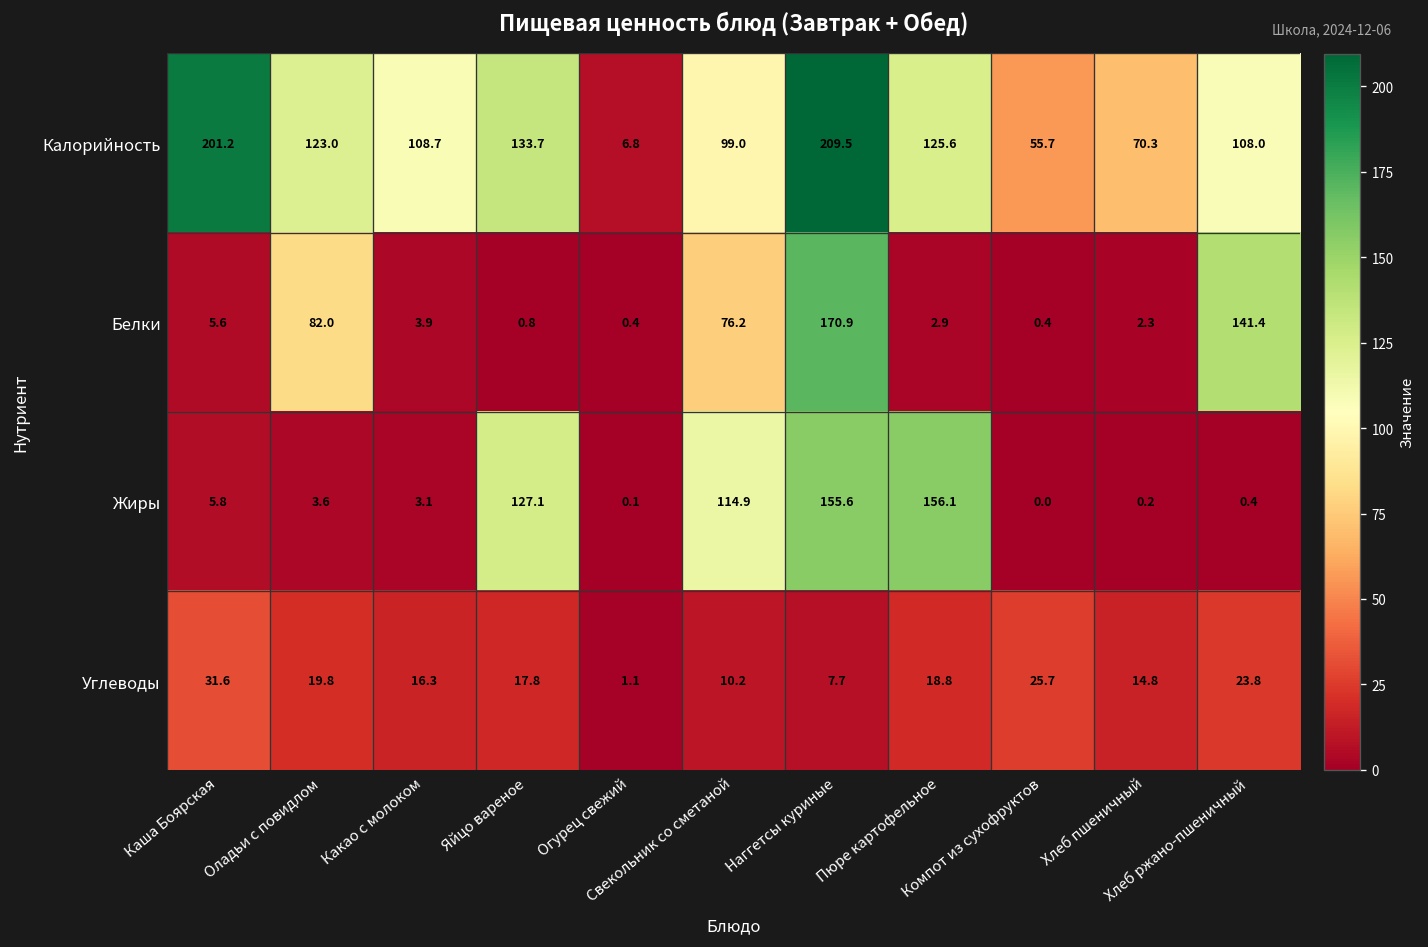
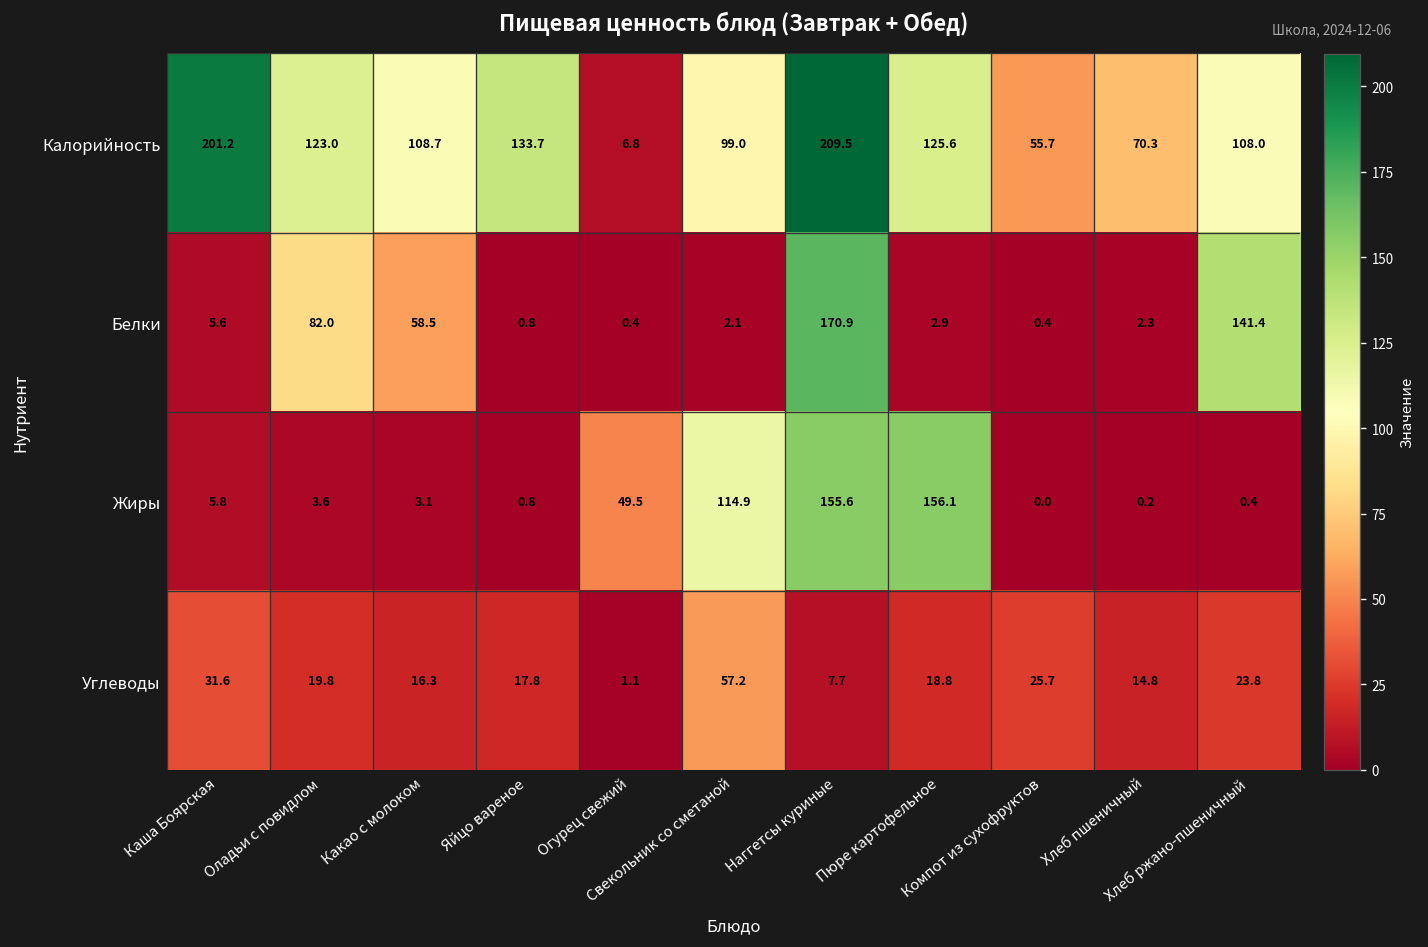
  {
    "Калорийность": {
      "Каша Боярская": 201.2,
      "Оладьи с повидлом": 123.0,
      "Какао с молоком": 108.7,
      "Яйцо вареное": 133.7,
      "Огурец свежий": 6.8,
      "Свекольник со сметаной": 99.0,
      "Наггетсы куриные": 209.5,
      "Пюре картофельное": 125.6,
      "Компот из сухофруктов": 55.7,
      "Хлеб пшеничный": 70.3,
      "Хлеб ржано-пшеничный": 108.0
    },
    "Белки": {
      "Каша Боярская": 5.6,
      "Оладьи с повидлом": 82.0,
-     "Какао с молоком": 3.9,
+     "Какао с молоком": 58.5,
      "Яйцо вареное": 0.8,
      "Огурец свежий": 0.4,
-     "Свекольник со сметаной": 76.2,
+     "Свекольник со сметаной": 2.1,
      "Наггетсы куриные": 170.9,
      "Пюре картофельное": 2.9,
      "Компот из сухофруктов": 0.4,
      "Хлеб пшеничный": 2.3,
      "Хлеб ржано-пшеничный": 141.4
    },
    "Жиры": {
      "Каша Боярская": 5.8,
      "Оладьи с повидлом": 3.6,
      "Какао с молоком": 3.1,
-     "Яйцо вареное": 127.1,
-     "Огурец свежий": 0.1,
+     "Яйцо вареное": 0.8,
+     "Огурец свежий": 49.5,
      "Свекольник со сметаной": 114.9,
      "Наггетсы куриные": 155.6,
      "Пюре картофельное": 156.1,
      "Компот из сухофруктов": 0.0,
      "Хлеб пшеничный": 0.2,
      "Хлеб ржано-пшеничный": 0.4
    },
    "Углеводы": {
      "Каша Боярская": 31.6,
      "Оладьи с повидлом": 19.8,
      "Какао с молоком": 16.3,
      "Яйцо вареное": 17.8,
      "Огурец свежий": 1.1,
-     "Свекольник со сметаной": 10.2,
+     "Свекольник со сметаной": 57.2,
      "Наггетсы куриные": 7.7,
      "Пюре картофельное": 18.8,
      "Компот из сухофруктов": 25.7,
      "Хлеб пшеничный": 14.8,
      "Хлеб ржано-пшеничный": 23.8
    }
  }
